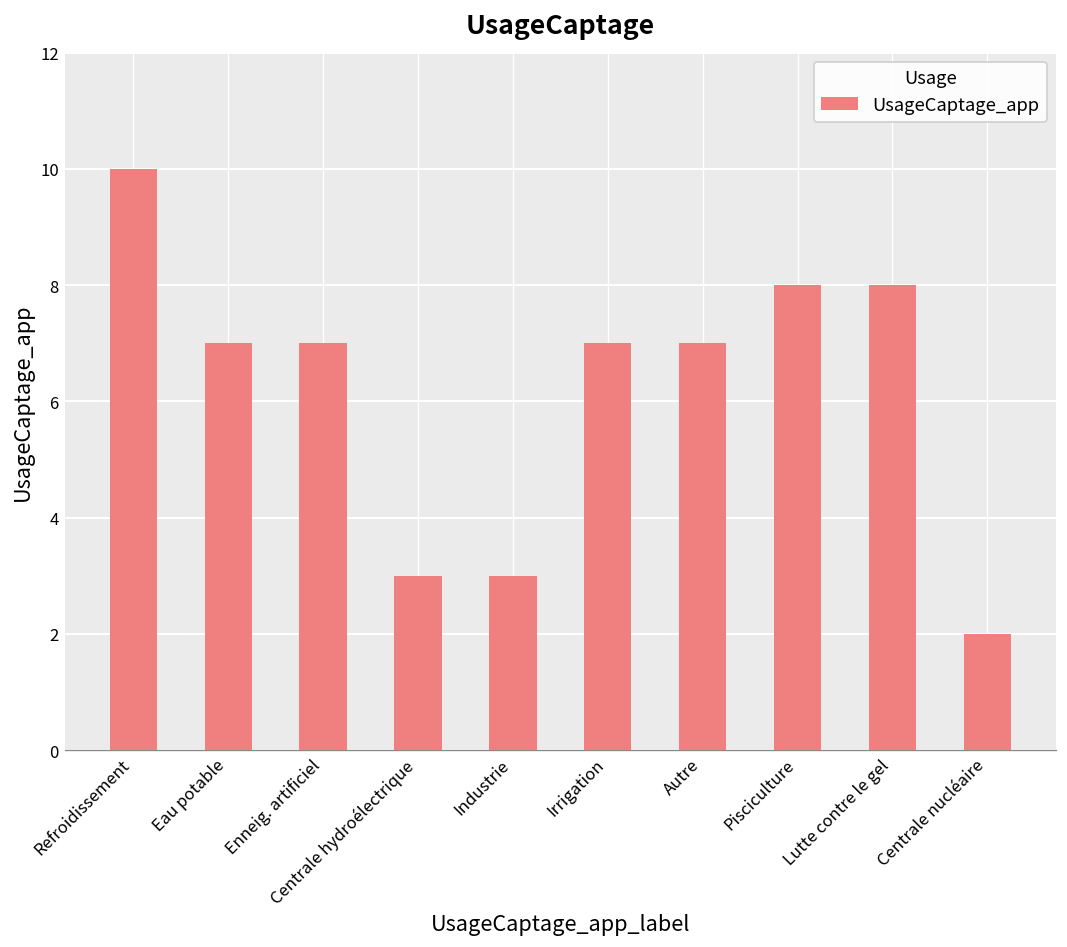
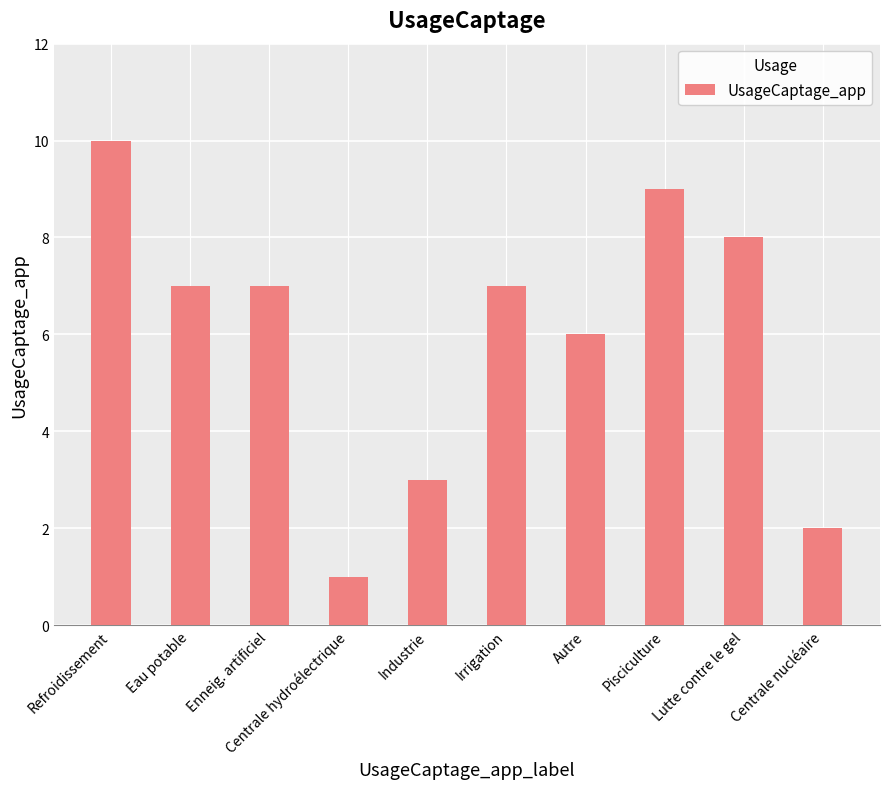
  {
    "Refroidissement": 10,
    "Eau potable": 7,
    "Enneig. artificiel": 7,
-   "Centrale hydroélectrique": 3,
+   "Centrale hydroélectrique": 1,
    "Industrie": 3,
    "Irrigation": 7,
-   "Autre": 7,
-   "Pisciculture": 8,
+   "Autre": 6,
+   "Pisciculture": 9,
    "Lutte contre le gel": 8,
    "Centrale nucléaire": 2
  }
